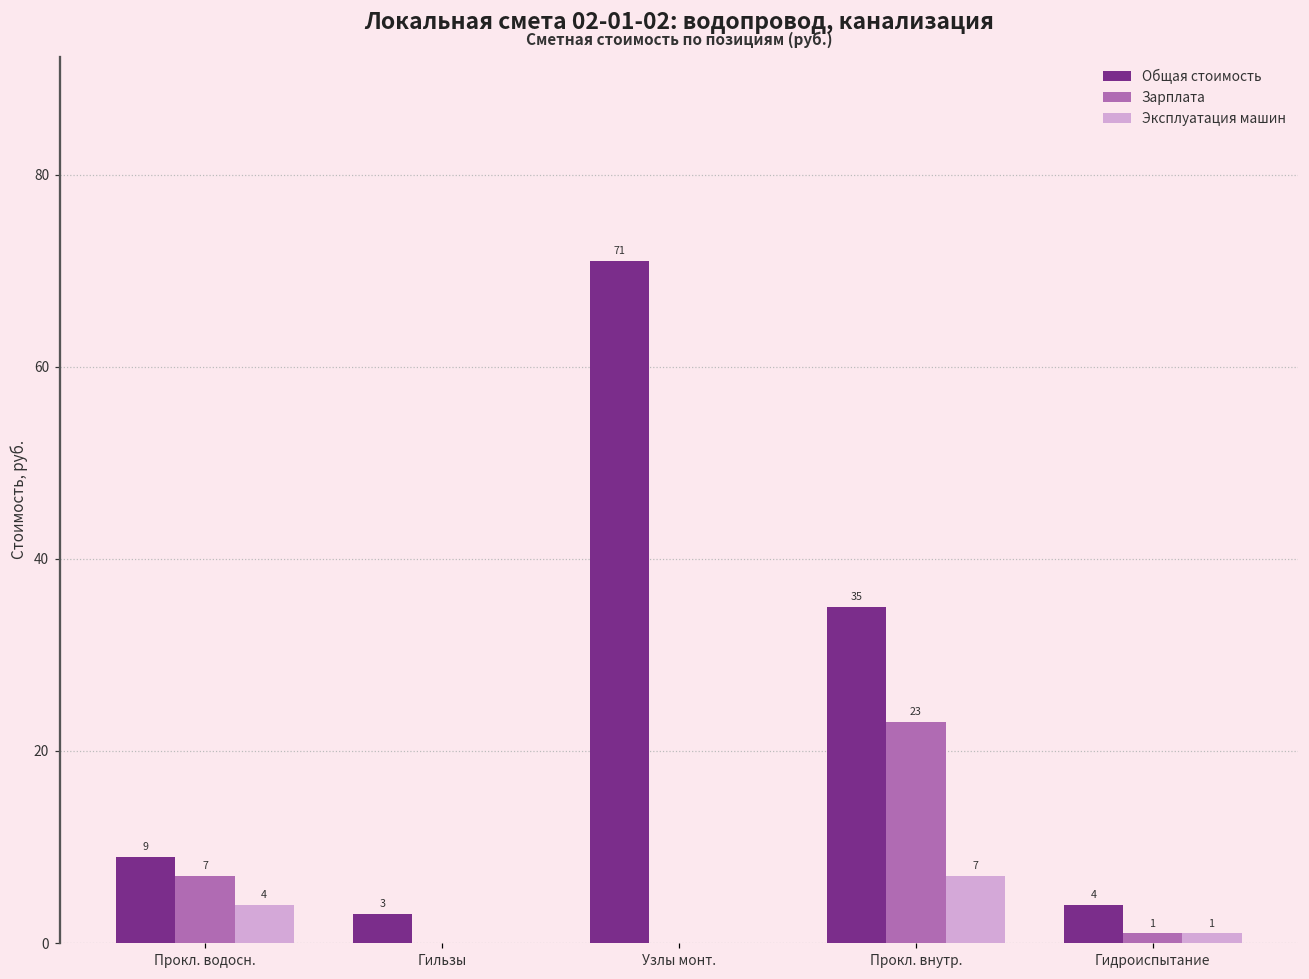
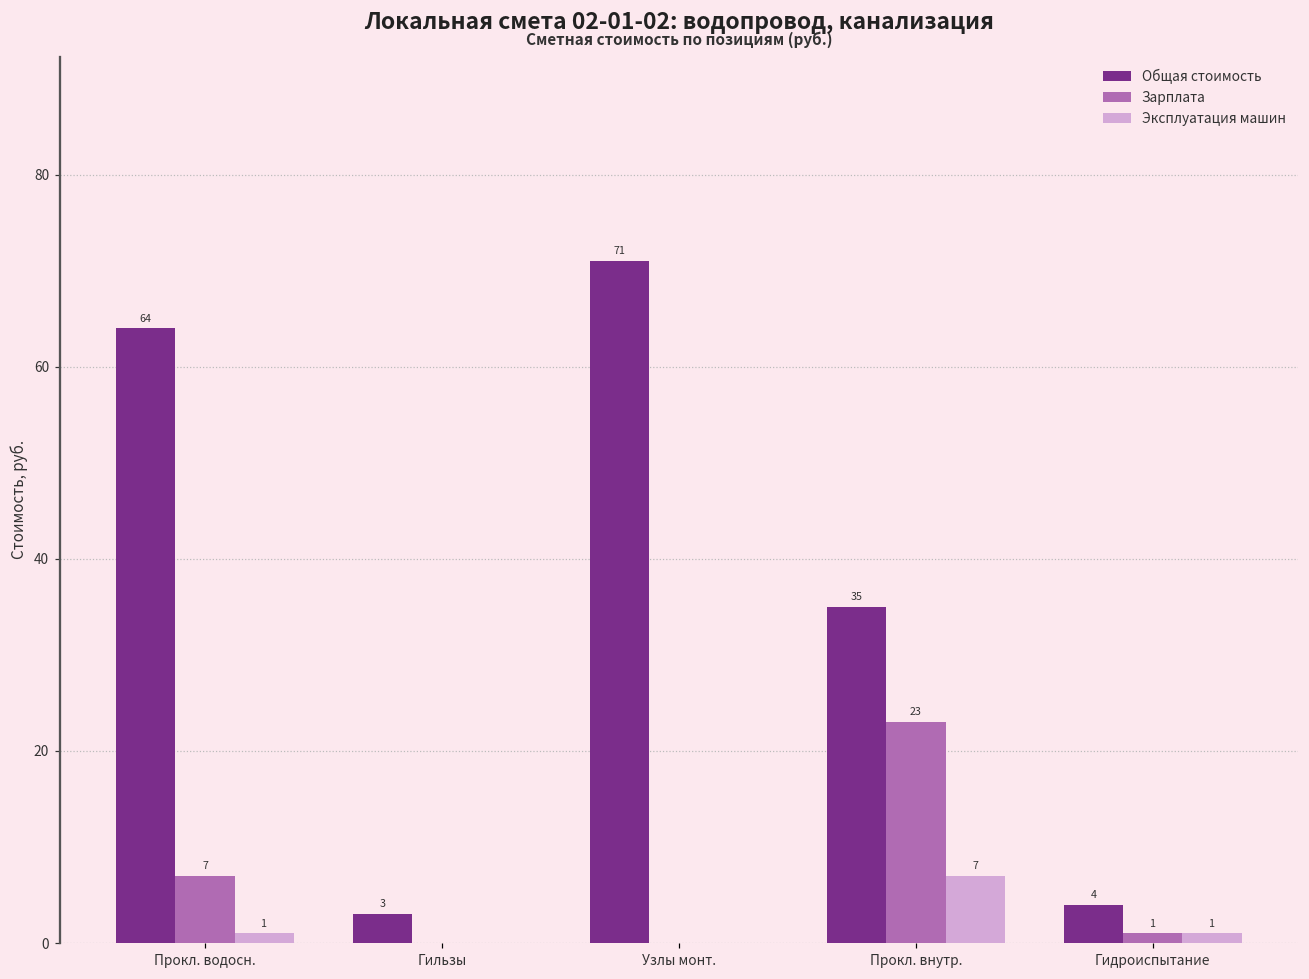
  {
    "Общая стоимость": {
-     "Прокл. водосн.": 9,
+     "Прокл. водосн.": 64,
      "Гильзы": 3,
      "Узлы монт.": 71,
      "Прокл. внутр.": 35,
      "Гидроиспытание": 4
    },
    "Зарплата": {
      "Прокл. водосн.": 7,
      "Прокл. внутр.": 23,
      "Гидроиспытание": 1
    },
    "Эксплуатация машин": {
-     "Прокл. водосн.": 4,
+     "Прокл. водосн.": 1,
      "Прокл. внутр.": 7,
      "Гидроиспытание": 1
    }
  }
